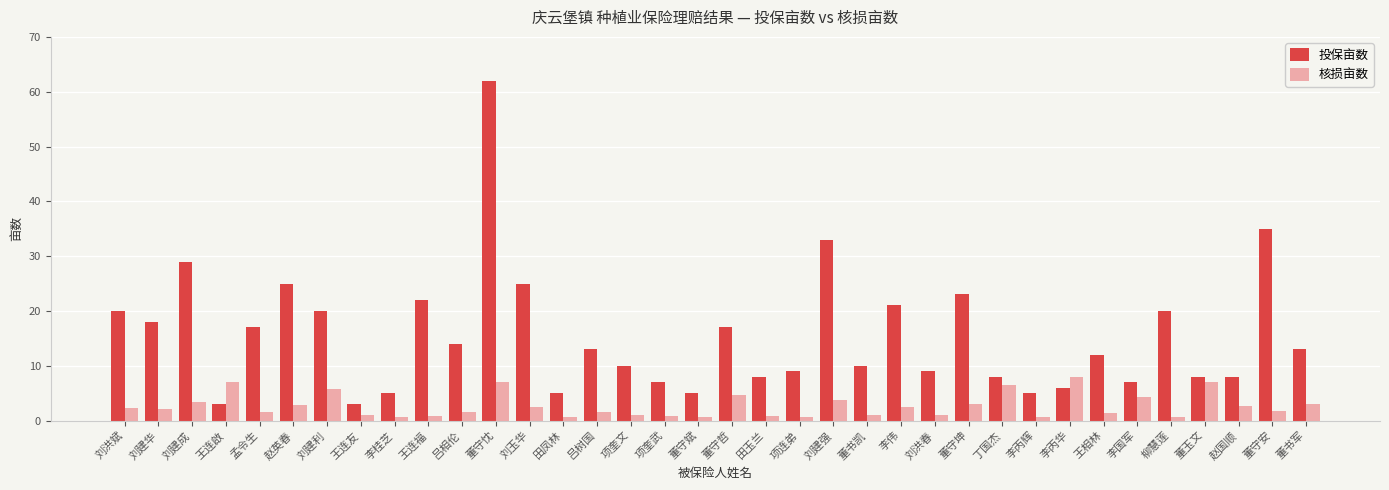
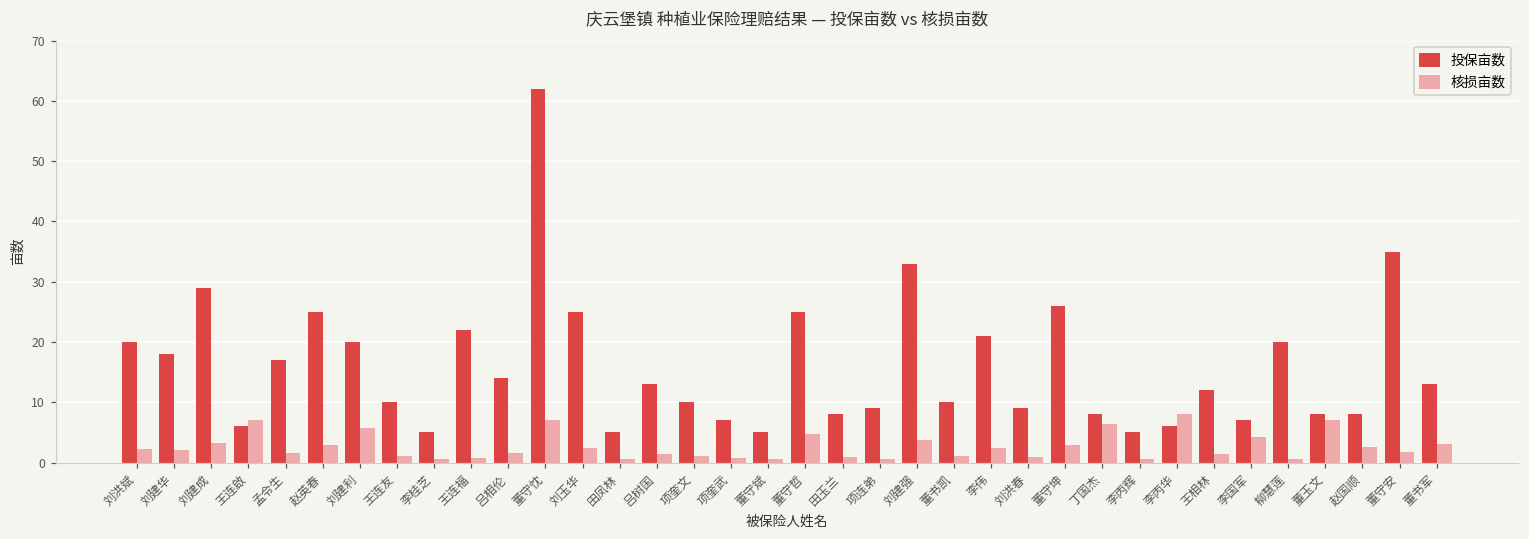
  {
    "投保亩数": {
      "刘洪斌": 20,
      "刘建华": 18,
      "刘建成": 29,
-     "王连啟": 3,
+     "王连啟": 6,
      "孟令生": 17,
      "赵英春": 25,
      "刘建利": 20,
-     "王连友": 3,
+     "王连友": 10,
      "李桂芝": 5,
      "王连福": 22,
      "吕相伦": 14,
      "董守忱": 62,
      "刘玉华": 25,
      "田凤林": 5,
      "吕树国": 13,
      "项奎文": 10,
      "项奎武": 7,
      "董守斌": 5,
-     "董守哲": 17,
+     "董守哲": 25,
      "田玉兰": 8,
      "项连弟": 9,
      "刘建强": 33,
      "董书凯": 10,
      "李伟": 21,
      "刘洪春": 9,
-     "董守坤": 23,
+     "董守坤": 26,
      "丁国杰": 8,
      "李丙辉": 5,
      "李丙华": 6,
      "王相林": 12,
      "李国军": 7,
      "柳慧莲": 20,
      "董玉文": 8,
      "赵国顺": 8,
      "董守安": 35,
      "董书军": 13
    },
    "核损亩数": {
      "刘洪斌": 2,
      "刘建华": 2,
      "刘建成": 3,
      "王连啟": 7,
      "孟令生": 2,
      "赵英春": 3,
      "刘建利": 6,
      "王连友": 1,
      "李桂芝": 1,
      "王连福": 1,
      "吕相伦": 2,
      "董守忱": 7,
      "刘玉华": 3,
      "田凤林": 1,
      "吕树国": 2,
      "项奎文": 1,
      "项奎武": 1,
      "董守斌": 1,
      "董守哲": 5,
      "田玉兰": 1,
      "项连弟": 1,
      "刘建强": 4,
      "董书凯": 1,
      "李伟": 2,
      "刘洪春": 1,
      "董守坤": 3,
      "丁国杰": 6,
      "李丙辉": 1,
      "李丙华": 8,
      "王相林": 1,
      "李国军": 4,
      "柳慧莲": 1,
      "董玉文": 7,
      "赵国顺": 3,
      "董守安": 2,
      "董书军": 3
    }
  }
